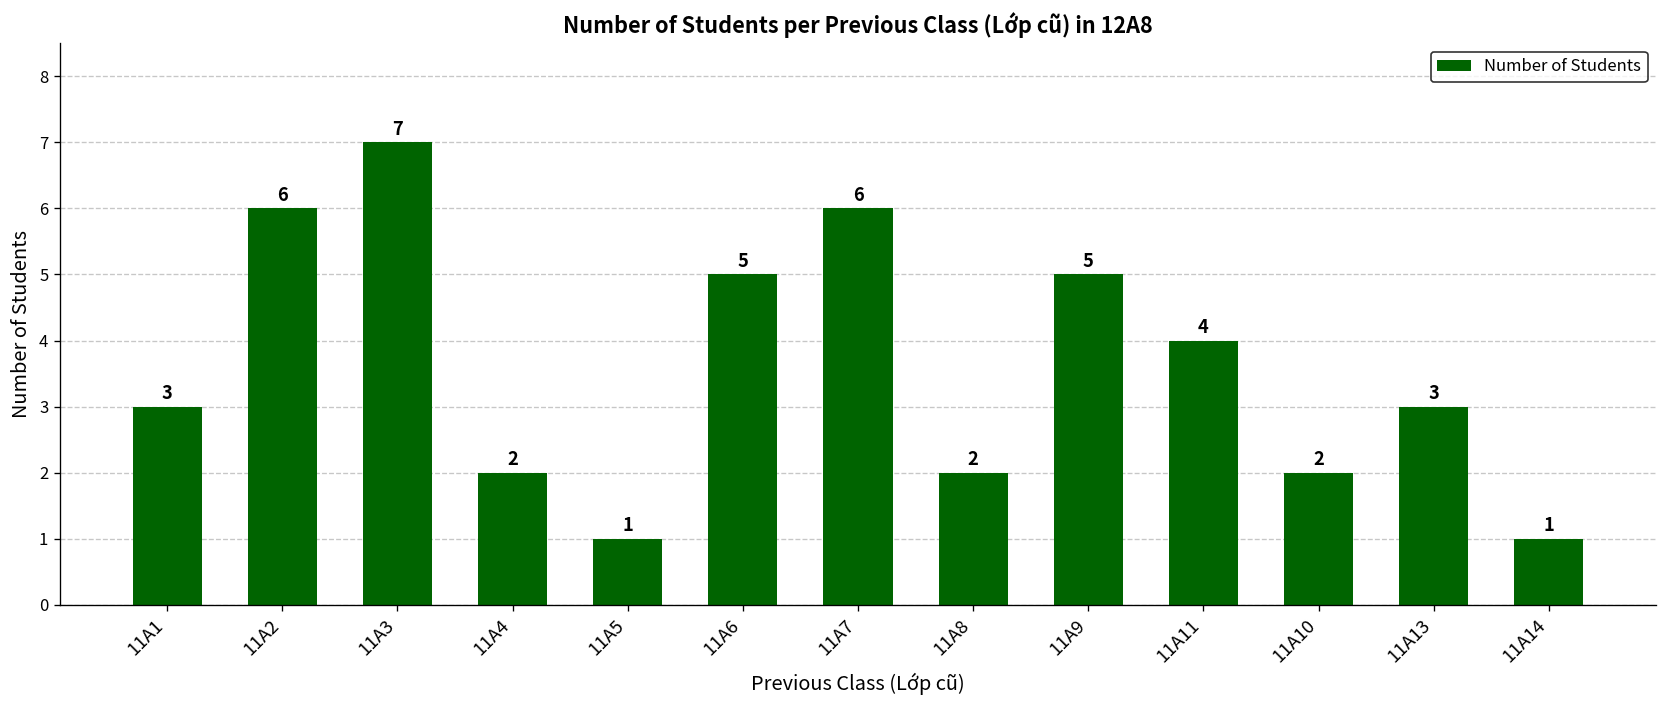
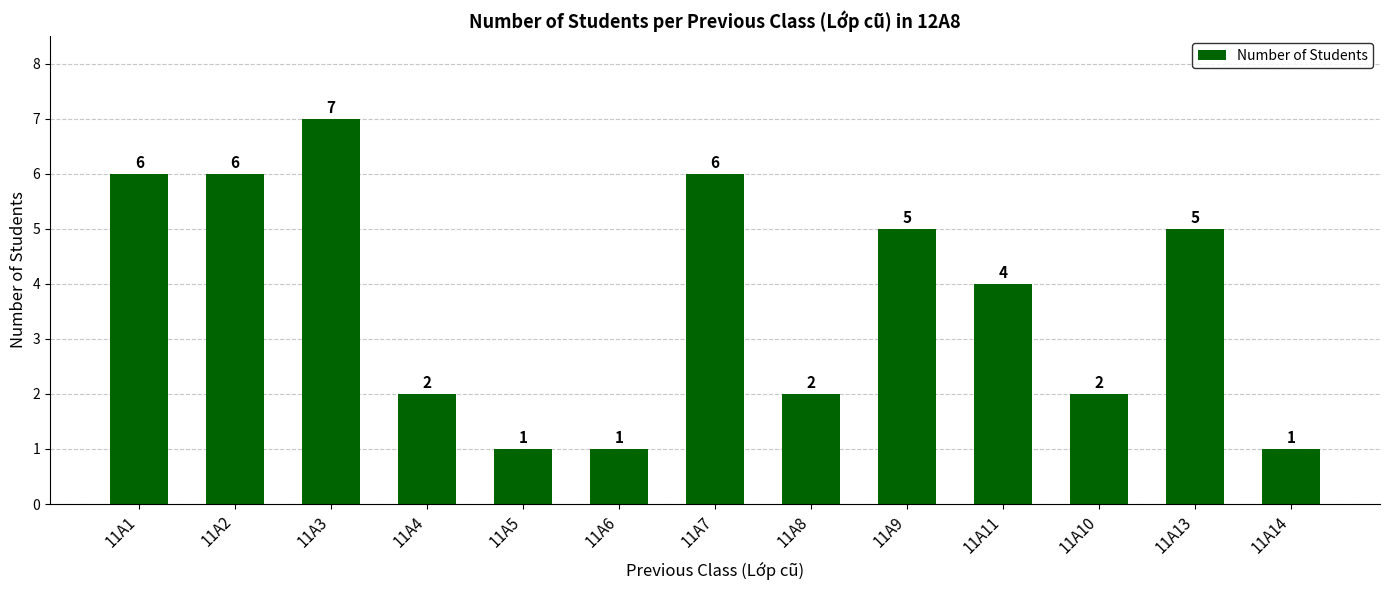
  {
-   "11A1": 3,
+   "11A1": 6,
    "11A2": 6,
    "11A3": 7,
    "11A4": 2,
    "11A5": 1,
-   "11A6": 5,
+   "11A6": 1,
    "11A7": 6,
    "11A8": 2,
    "11A9": 5,
    "11A11": 4,
    "11A10": 2,
-   "11A13": 3,
+   "11A13": 5,
    "11A14": 1
  }
